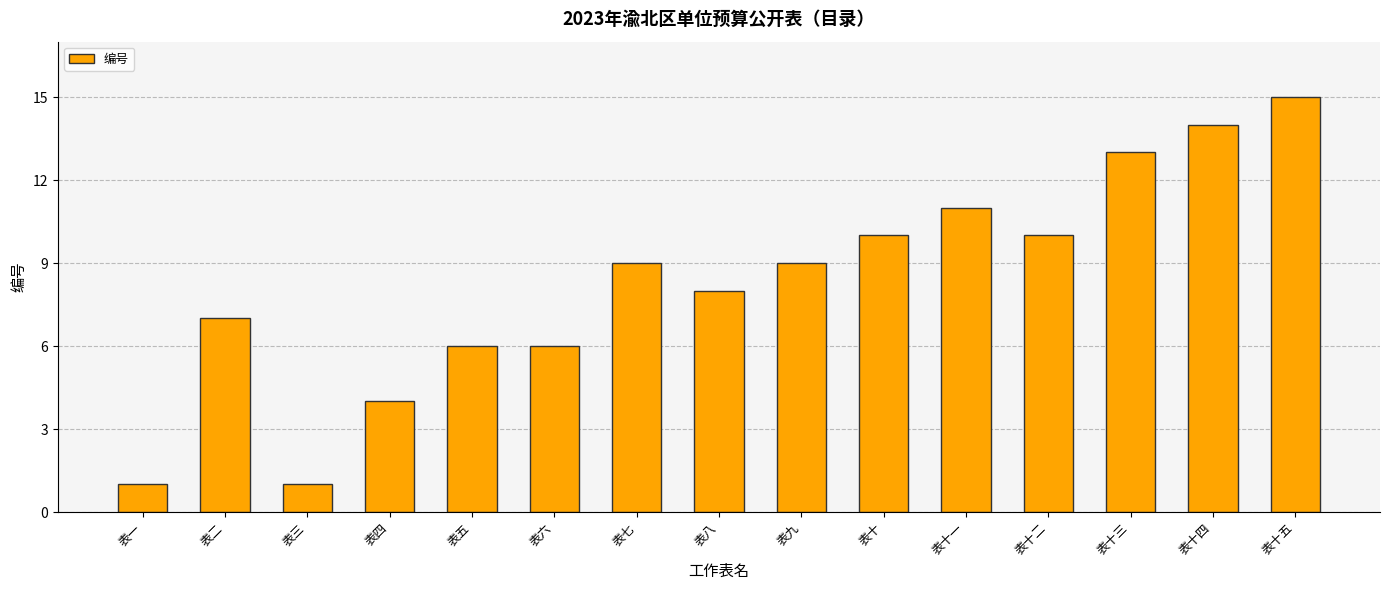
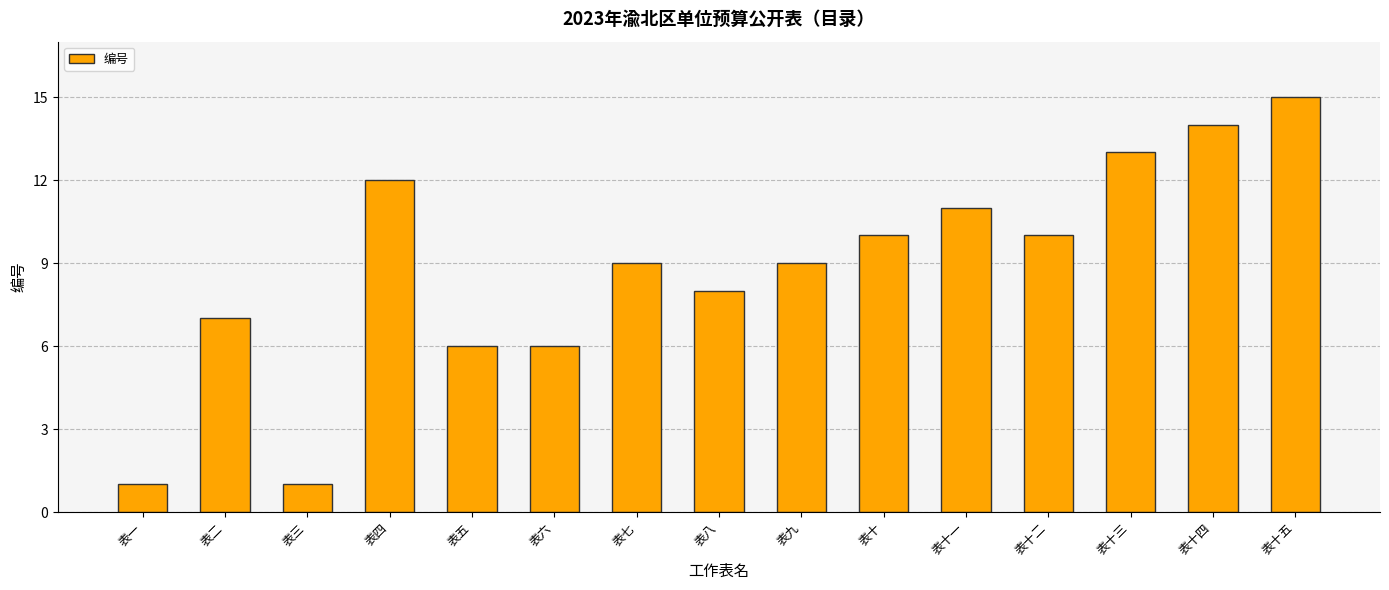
  {
    "表一": 1,
    "表二": 7,
    "表三": 1,
-   "表四": 4,
+   "表四": 12,
    "表五": 6,
    "表六": 6,
    "表七": 9,
    "表八": 8,
    "表九": 9,
    "表十": 10,
    "表十一": 11,
    "表十二": 10,
    "表十三": 13,
    "表十四": 14,
    "表十五": 15
  }
